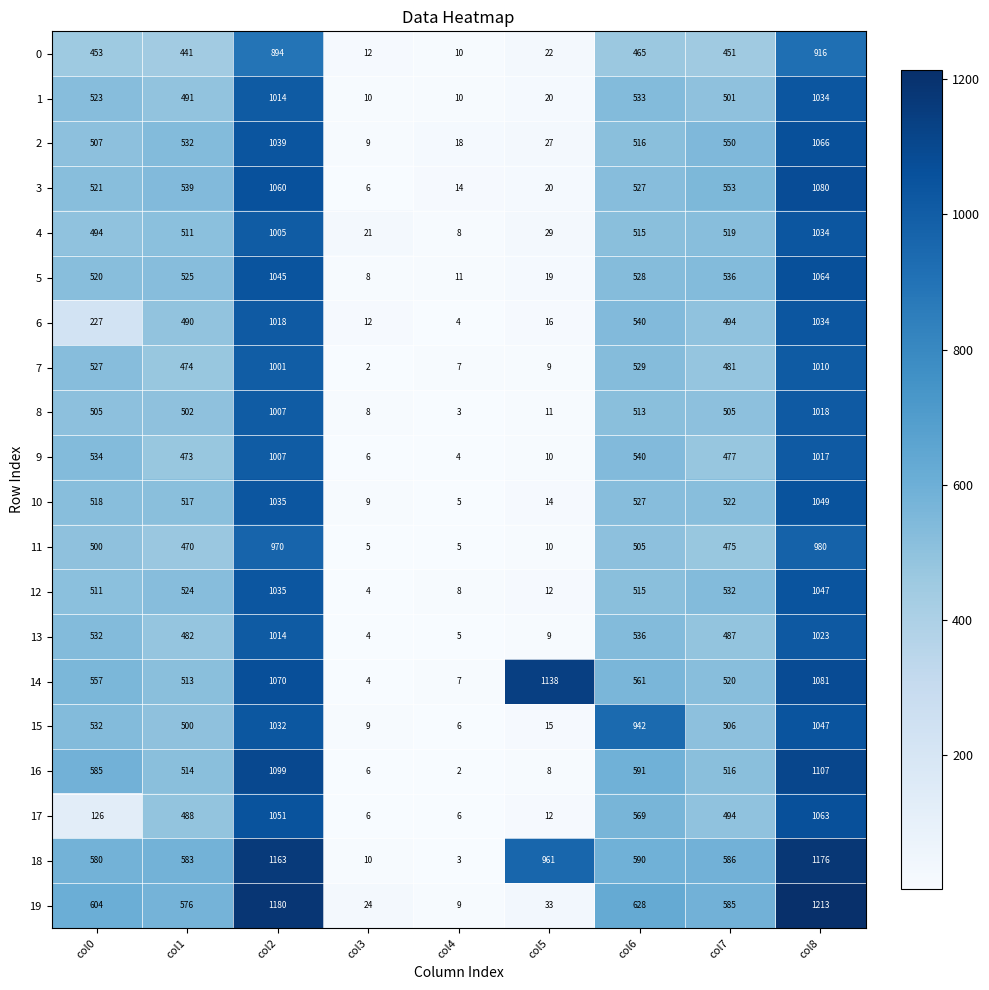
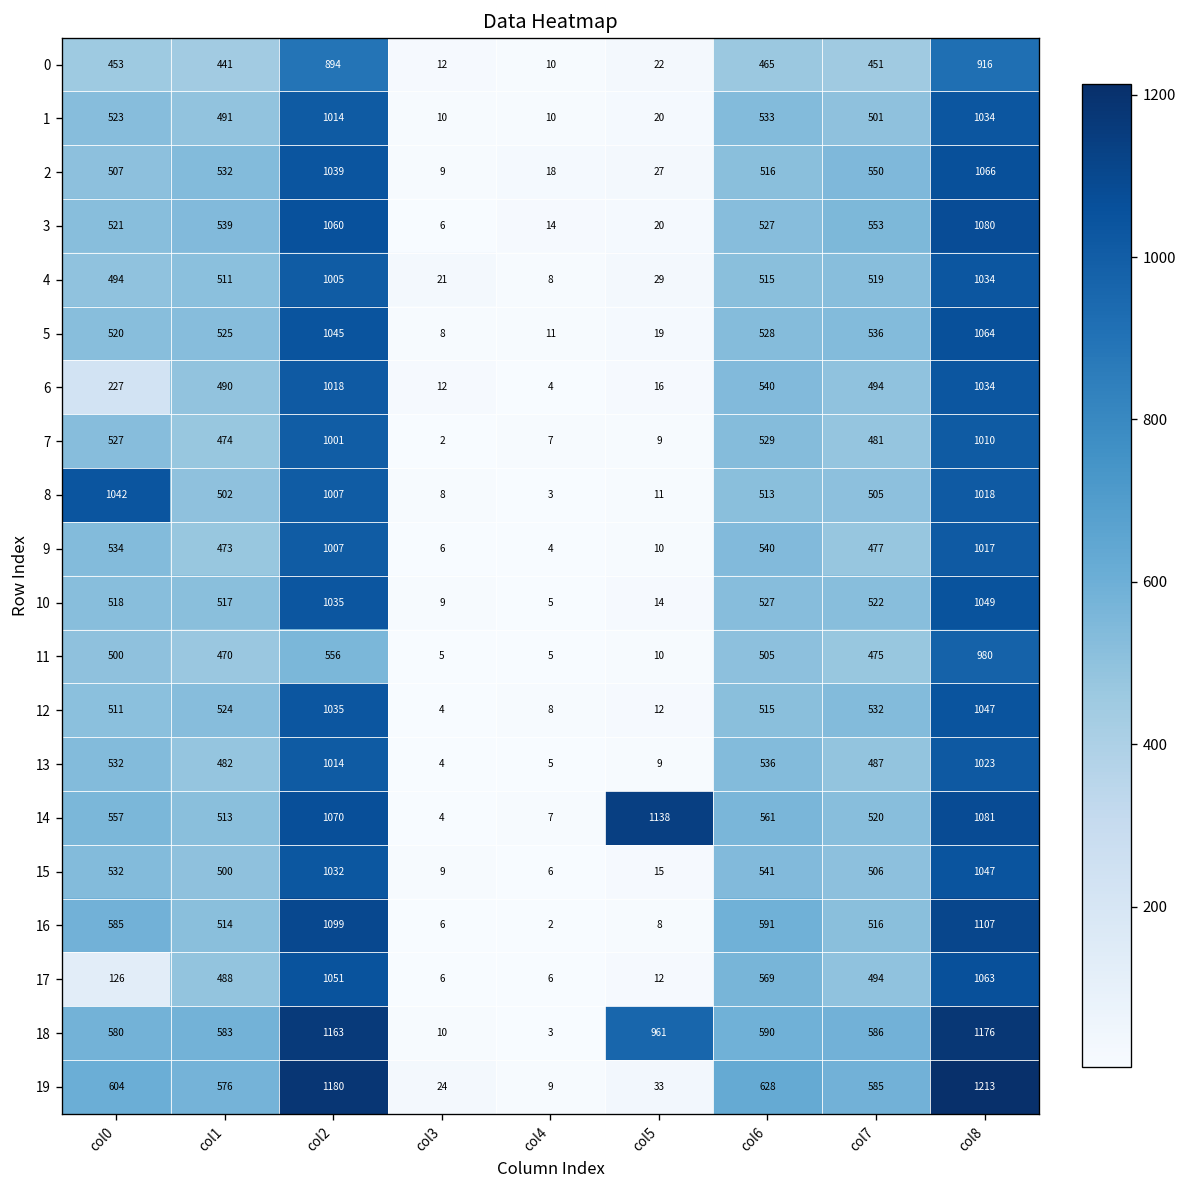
  {
    "0": {
      "col0": 453,
      "col1": 441,
      "col2": 894,
      "col3": 12,
      "col4": 10,
      "col5": 22,
      "col6": 465,
      "col7": 451,
      "col8": 916
    },
    "1": {
      "col0": 523,
      "col1": 491,
      "col2": 1014,
      "col3": 10,
      "col4": 10,
      "col5": 20,
      "col6": 533,
      "col7": 501,
      "col8": 1034
    },
    "2": {
      "col0": 507,
      "col1": 532,
      "col2": 1039,
      "col3": 9,
      "col4": 18,
      "col5": 27,
      "col6": 516,
      "col7": 550,
      "col8": 1066
    },
    "3": {
      "col0": 521,
      "col1": 539,
      "col2": 1060,
      "col3": 6,
      "col4": 14,
      "col5": 20,
      "col6": 527,
      "col7": 553,
      "col8": 1080
    },
    "4": {
      "col0": 494,
      "col1": 511,
      "col2": 1005,
      "col3": 21,
      "col4": 8,
      "col5": 29,
      "col6": 515,
      "col7": 519,
      "col8": 1034
    },
    "5": {
      "col0": 520,
      "col1": 525,
      "col2": 1045,
      "col3": 8,
      "col4": 11,
      "col5": 19,
      "col6": 528,
      "col7": 536,
      "col8": 1064
    },
    "6": {
      "col0": 227,
      "col1": 490,
      "col2": 1018,
      "col3": 12,
      "col4": 4,
      "col5": 16,
      "col6": 540,
      "col7": 494,
      "col8": 1034
    },
    "7": {
      "col0": 527,
      "col1": 474,
      "col2": 1001,
      "col3": 2,
      "col4": 7,
      "col5": 9,
      "col6": 529,
      "col7": 481,
      "col8": 1010
    },
    "8": {
-     "col0": 505,
+     "col0": 1042,
      "col1": 502,
      "col2": 1007,
      "col3": 8,
      "col4": 3,
      "col5": 11,
      "col6": 513,
      "col7": 505,
      "col8": 1018
    },
    "9": {
      "col0": 534,
      "col1": 473,
      "col2": 1007,
      "col3": 6,
      "col4": 4,
      "col5": 10,
      "col6": 540,
      "col7": 477,
      "col8": 1017
    },
    "10": {
      "col0": 518,
      "col1": 517,
      "col2": 1035,
      "col3": 9,
      "col4": 5,
      "col5": 14,
      "col6": 527,
      "col7": 522,
      "col8": 1049
    },
    "11": {
      "col0": 500,
      "col1": 470,
-     "col2": 970,
+     "col2": 556,
      "col3": 5,
      "col4": 5,
      "col5": 10,
      "col6": 505,
      "col7": 475,
      "col8": 980
    },
    "12": {
      "col0": 511,
      "col1": 524,
      "col2": 1035,
      "col3": 4,
      "col4": 8,
      "col5": 12,
      "col6": 515,
      "col7": 532,
      "col8": 1047
    },
    "13": {
      "col0": 532,
      "col1": 482,
      "col2": 1014,
      "col3": 4,
      "col4": 5,
      "col5": 9,
      "col6": 536,
      "col7": 487,
      "col8": 1023
    },
    "14": {
      "col0": 557,
      "col1": 513,
      "col2": 1070,
      "col3": 4,
      "col4": 7,
      "col5": 1138,
      "col6": 561,
      "col7": 520,
      "col8": 1081
    },
    "15": {
      "col0": 532,
      "col1": 500,
      "col2": 1032,
      "col3": 9,
      "col4": 6,
      "col5": 15,
-     "col6": 942,
+     "col6": 541,
      "col7": 506,
      "col8": 1047
    },
    "16": {
      "col0": 585,
      "col1": 514,
      "col2": 1099,
      "col3": 6,
      "col4": 2,
      "col5": 8,
      "col6": 591,
      "col7": 516,
      "col8": 1107
    },
    "17": {
      "col0": 126,
      "col1": 488,
      "col2": 1051,
      "col3": 6,
      "col4": 6,
      "col5": 12,
      "col6": 569,
      "col7": 494,
      "col8": 1063
    },
    "18": {
      "col0": 580,
      "col1": 583,
      "col2": 1163,
      "col3": 10,
      "col4": 3,
      "col5": 961,
      "col6": 590,
      "col7": 586,
      "col8": 1176
    },
    "19": {
      "col0": 604,
      "col1": 576,
      "col2": 1180,
      "col3": 24,
      "col4": 9,
      "col5": 33,
      "col6": 628,
      "col7": 585,
      "col8": 1213
    }
  }
